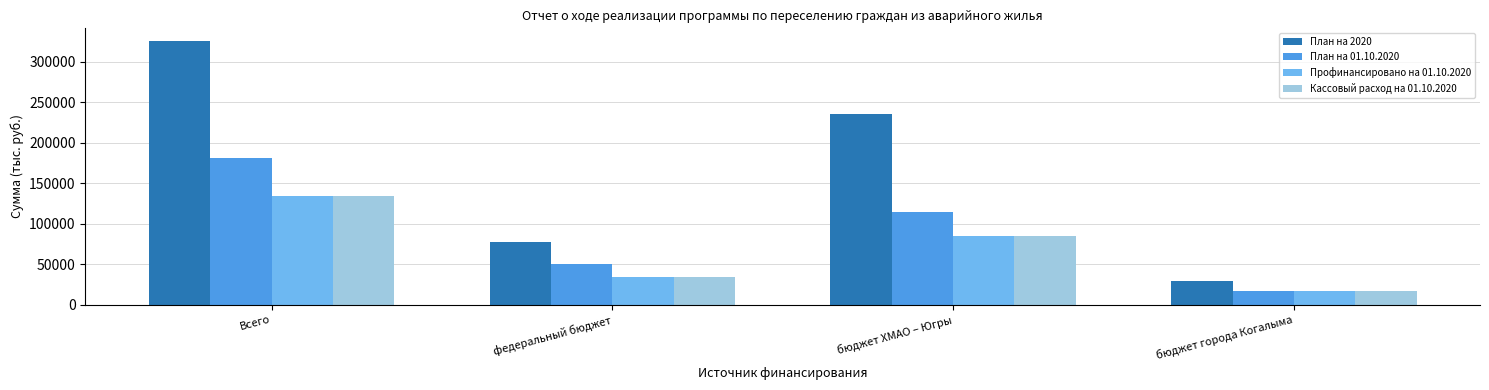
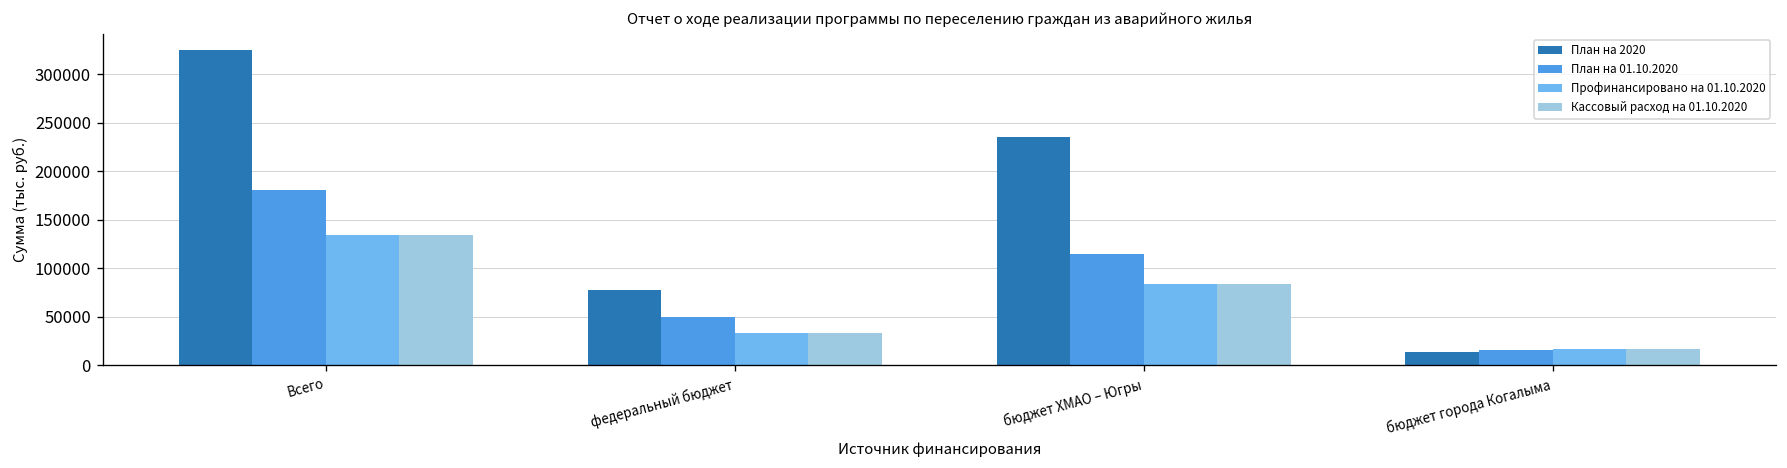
  {
    "План на 2020": {
      "Всего": 320000,
      "федеральный бюджет": 80000,
      "бюджет ХМАО – Югры": 240000,
-     "бюджет города Когалыма": 30000
+     "бюджет города Когалыма": 10000
    }
  }
